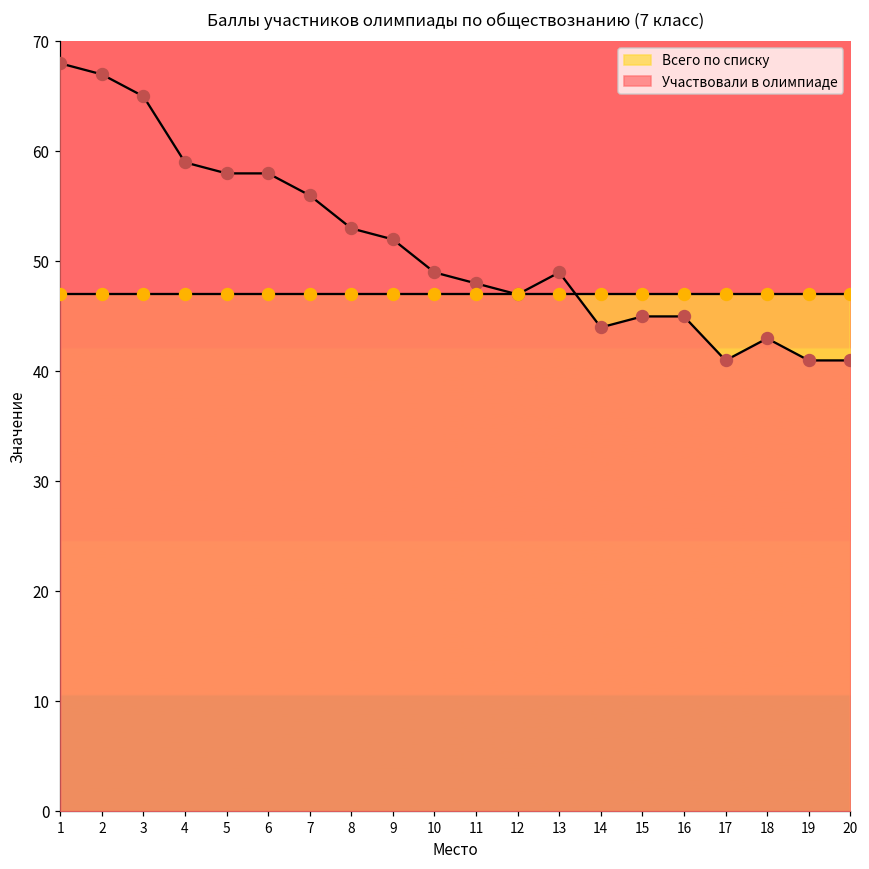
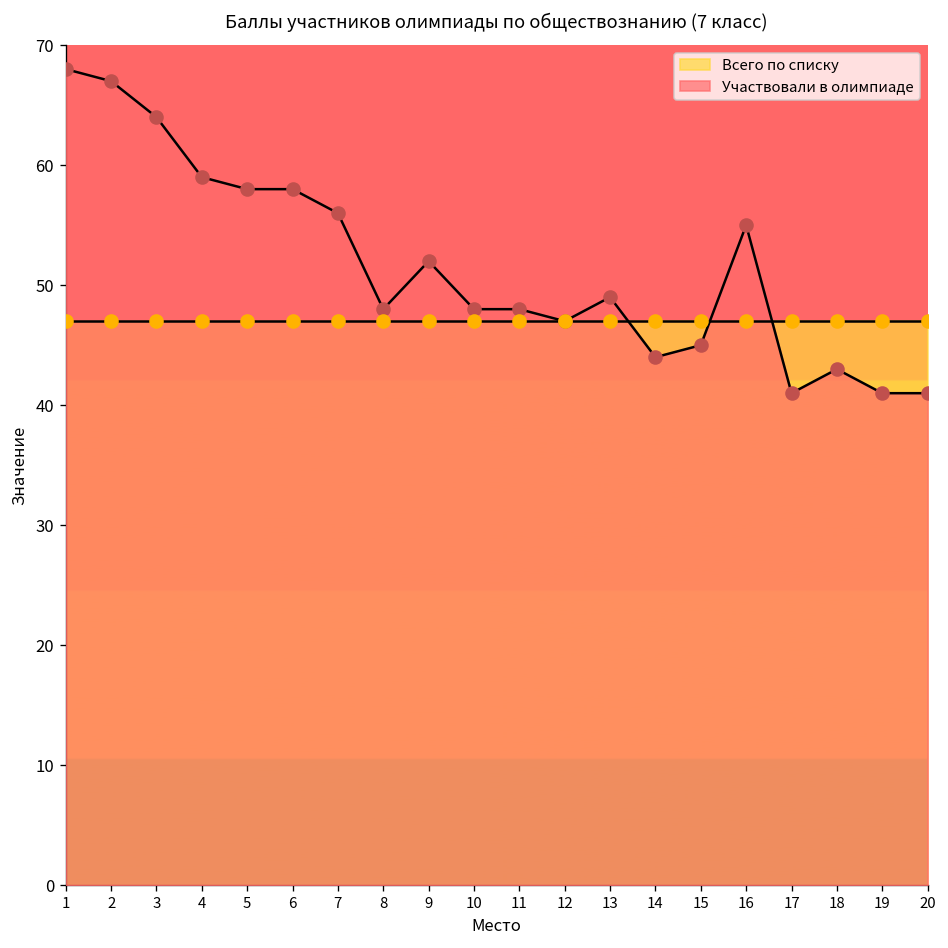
  {
    "Всего по списку": {
      "1": 47,
      "2": 47,
      "3": 47,
      "4": 47,
      "5": 47,
      "6": 47,
      "7": 47,
      "8": 47,
      "9": 47,
      "10": 47,
      "11": 47,
      "13": 47,
      "14": 47,
      "15": 47,
      "16": 47,
      "17": 47,
      "18": 47,
      "19": 47,
      "20": 47
    },
    "Участвовали в олимпиаде": {
      "1": 68,
      "2": 67,
-     "3": 65,
+     "3": 64,
      "4": 59,
      "5": 58,
      "6": 58,
      "7": 56,
-     "8": 53,
+     "8": 48,
      "9": 52,
-     "10": 49,
+     "10": 48,
      "11": 48,
      "13": 49,
      "14": 44,
      "15": 45,
-     "16": 45,
+     "16": 55,
      "17": 41,
      "18": 43,
      "19": 41,
      "20": 41
    }
  }
